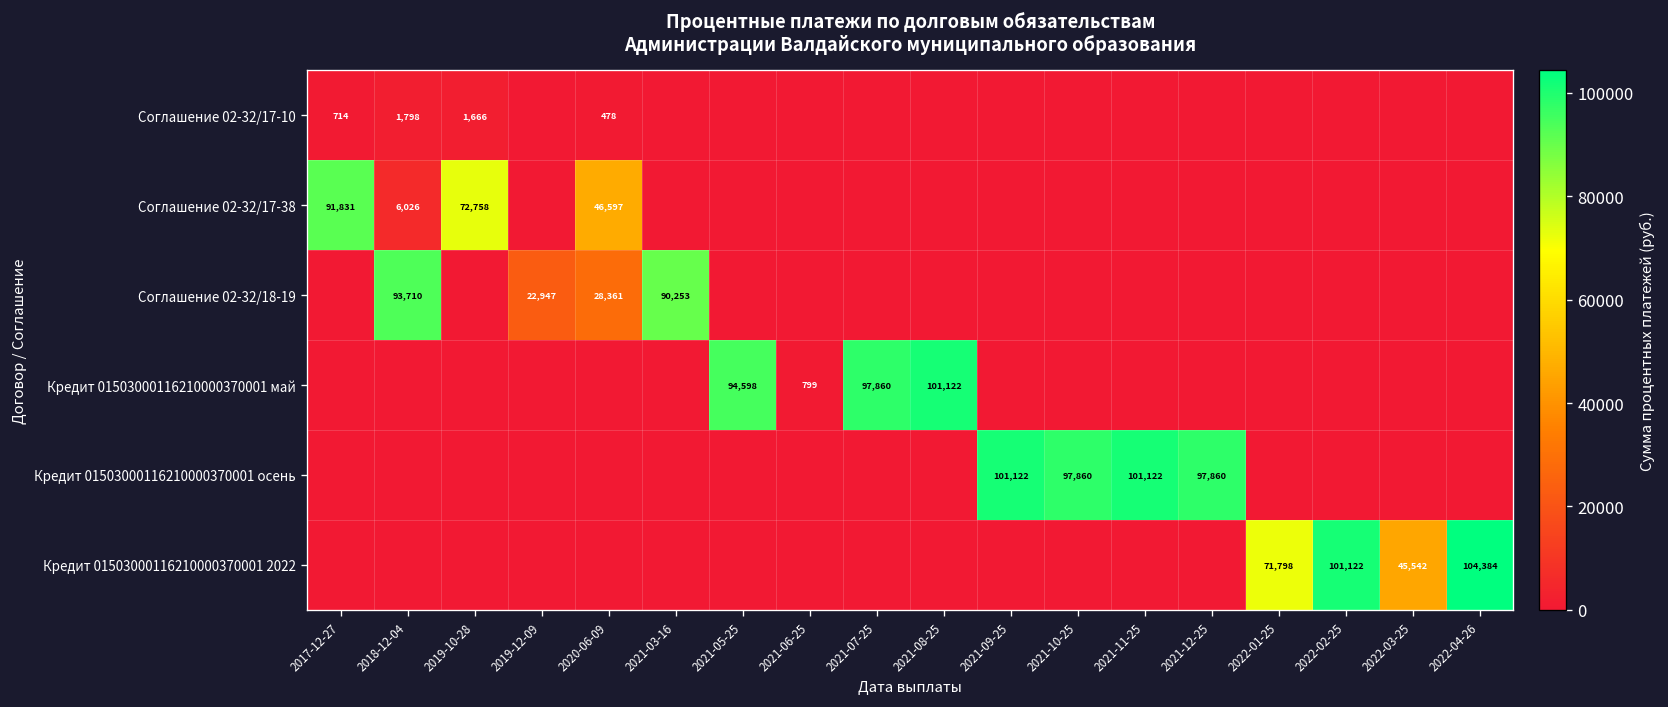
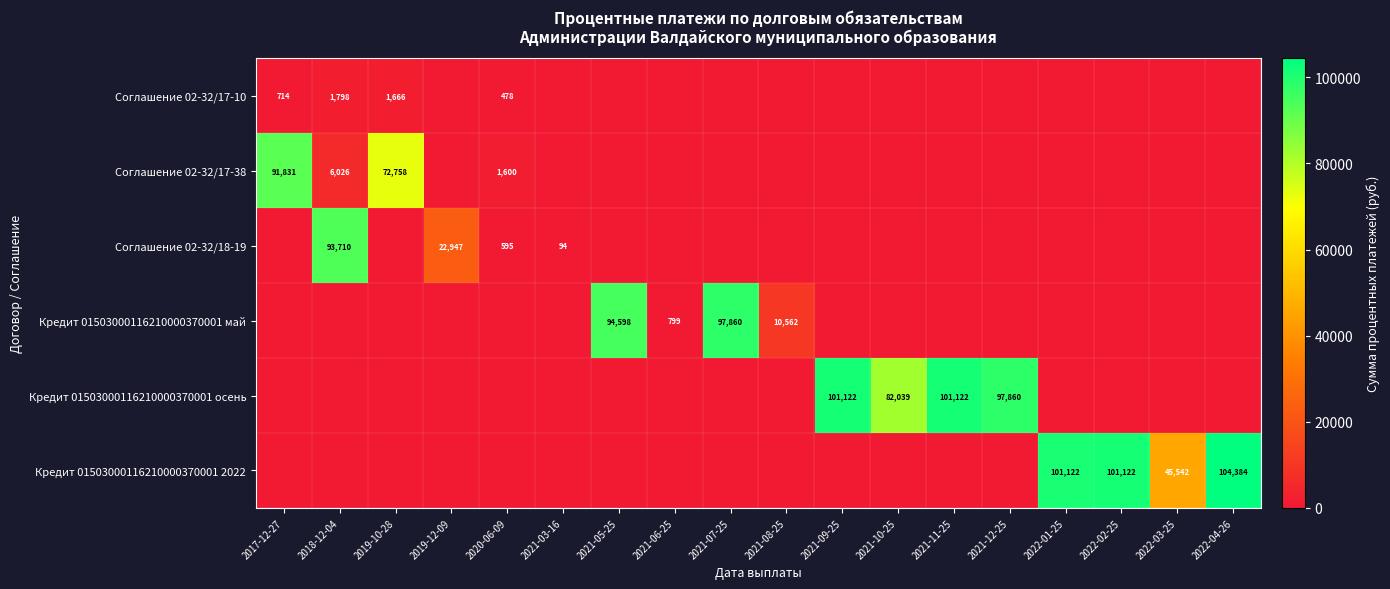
  {
    "Соглашение 02-32/17-10": {
      "2017-12-27": "714",
      "2018-12-04": "1,798",
      "2019-10-28": "1,666",
      "2020-06-09": "478"
    },
    "Соглашение 02-32/17-38": {
      "2017-12-27": "91,831",
      "2018-12-04": "6,026",
      "2019-10-28": "72,758",
-     "2020-06-09": "46,597"
+     "2020-06-09": "1,600"
    },
    "Соглашение 02-32/18-19": {
      "2018-12-04": "93,710",
      "2019-12-09": "22,947",
-     "2020-06-09": "28,361",
-     "2021-03-16": "90,253"
+     "2020-06-09": "595",
+     "2021-03-16": "94"
    },
    "Кредит 01503000116210000370001 май": {
      "2021-05-25": "94,598",
      "2021-06-25": "799",
      "2021-07-25": "97,860",
-     "2021-08-25": "101,122"
+     "2021-08-25": "10,562"
    },
    "Кредит 01503000116210000370001 осень": {
      "2021-09-25": "101,122",
-     "2021-10-25": "97,860",
+     "2021-10-25": "82,039",
      "2021-11-25": "101,122",
      "2021-12-25": "97,860"
    },
    "Кредит 01503000116210000370001 2022": {
-     "2022-01-25": "71,798",
+     "2022-01-25": "101,122",
      "2022-02-25": "101,122",
      "2022-03-25": "45,542",
      "2022-04-26": "104,384"
    }
  }
